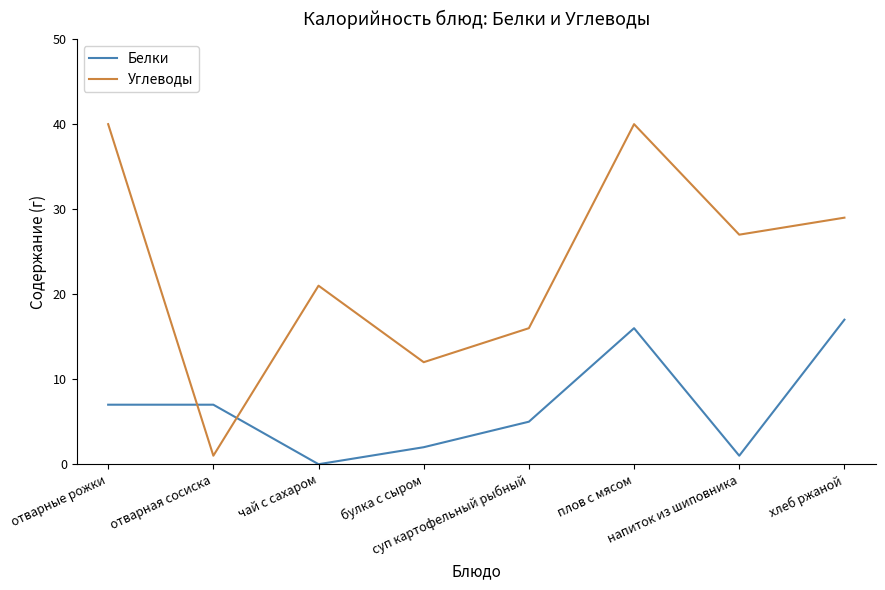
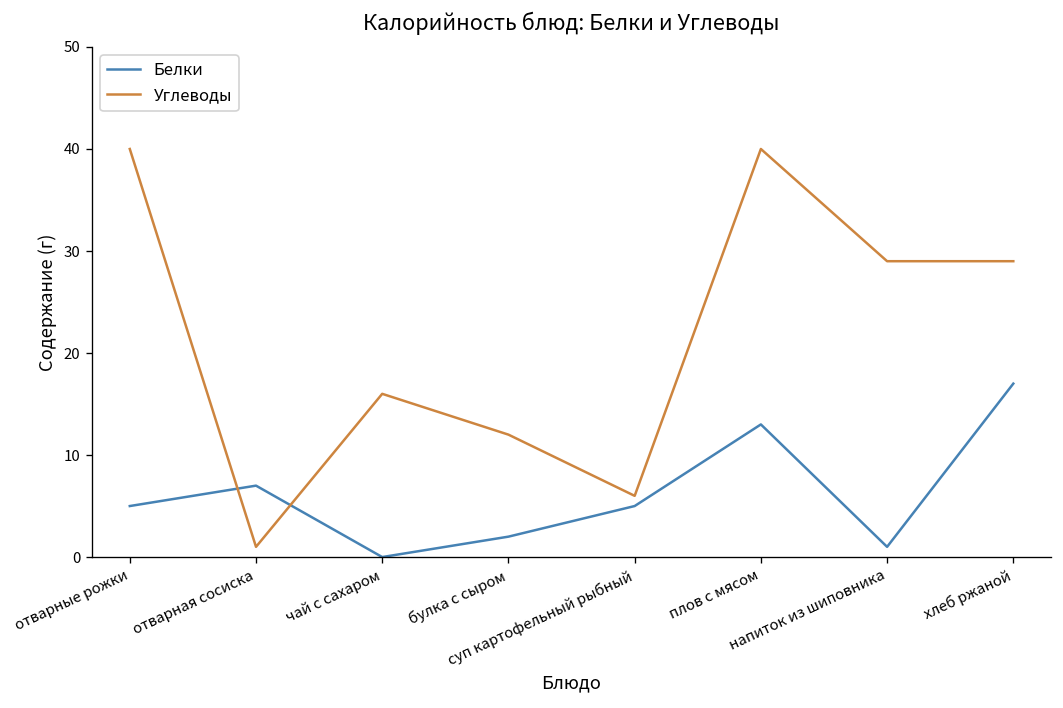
  {
    "Белки": {
-     "отварные рожки": 7,
+     "отварные рожки": 5,
      "отварная сосиска": 7,
      "чай с сахаром": 0,
      "булка с сыром": 2,
      "суп картофельный рыбный": 5,
-     "плов с мясом": 16,
+     "плов с мясом": 13,
      "напиток из шиповника": 1,
      "хлеб ржаной": 17
    },
    "Углеводы": {
      "отварные рожки": 40,
      "отварная сосиска": 1,
-     "чай с сахаром": 21,
+     "чай с сахаром": 16,
      "булка с сыром": 12,
-     "суп картофельный рыбный": 16,
+     "суп картофельный рыбный": 6,
      "плов с мясом": 40,
-     "напиток из шиповника": 27,
+     "напиток из шиповника": 29,
      "хлеб ржаной": 29
    }
  }
